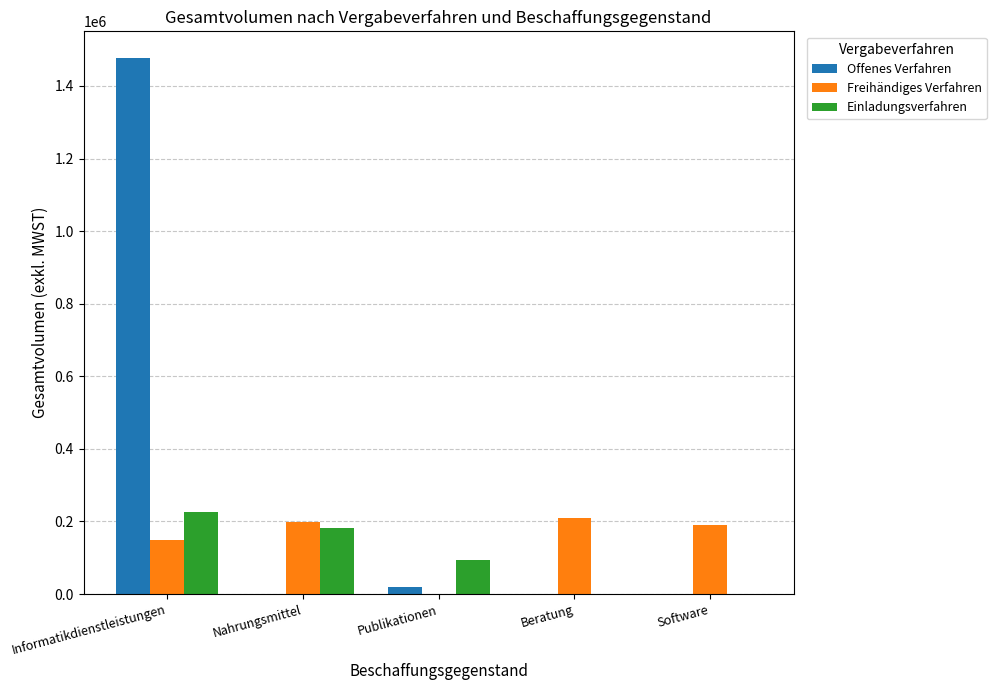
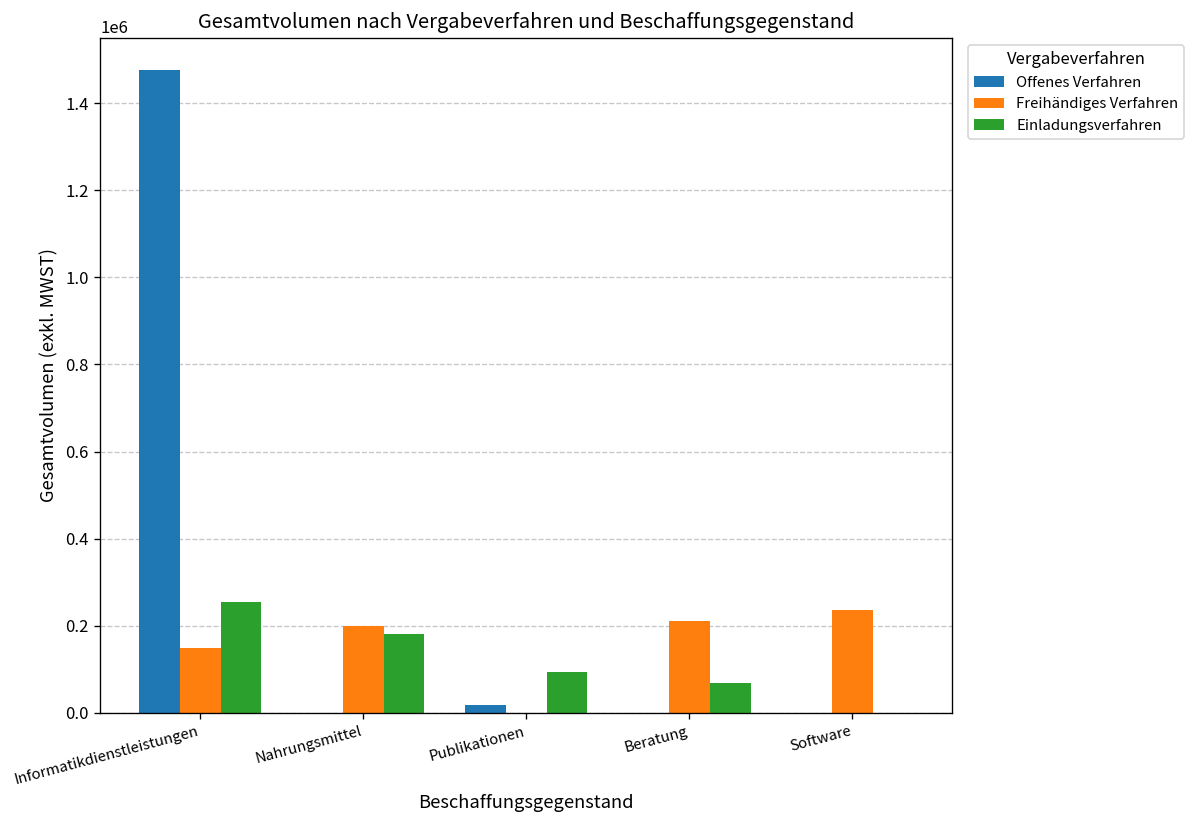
  {
    "Offenes Verfahren": {
      "Informatikdienstleistungen": 1480000,
      "Nahrungsmittel": 0,
      "Publikationen": 20000,
      "Beratung": 0,
      "Software": 0
    },
    "Freihändiges Verfahren": {
      "Informatikdienstleistungen": 150000,
      "Nahrungsmittel": 200000,
      "Publikationen": 0,
      "Beratung": 210000,
-     "Software": 190000
+     "Software": 240000
    },
    "Einladungsverfahren": {
-     "Informatikdienstleistungen": 230000,
+     "Informatikdienstleistungen": 250000,
      "Nahrungsmittel": 180000,
      "Publikationen": 90000,
-     "Beratung": 0,
+     "Beratung": 70000,
      "Software": 0
    }
  }
